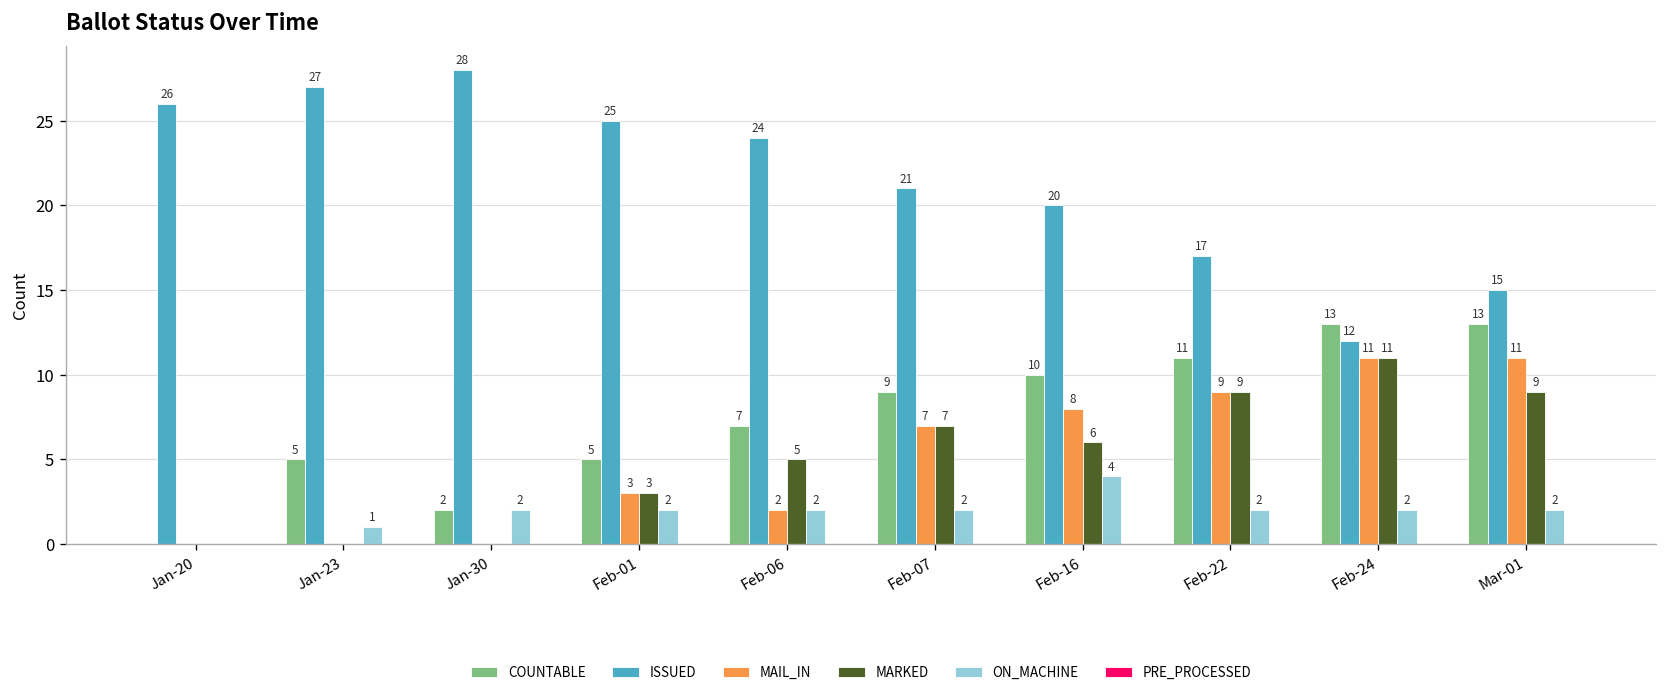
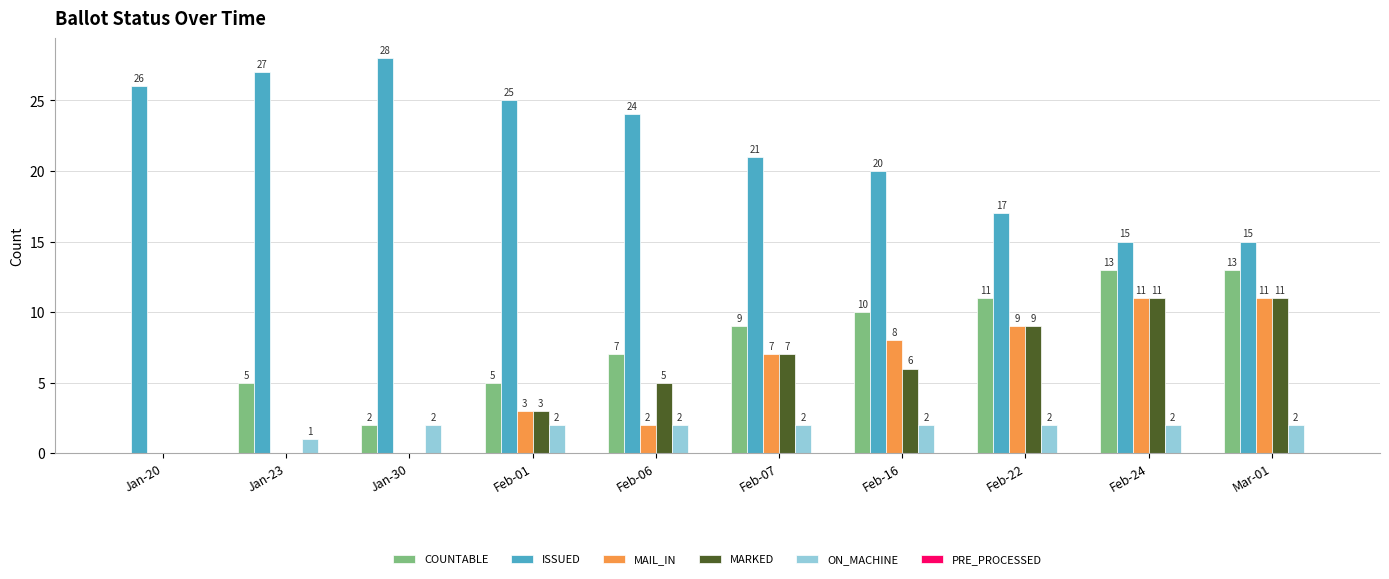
  {
    "COUNTABLE": {
      "Jan-23": 5,
      "Jan-30": 2,
      "Feb-01": 5,
      "Feb-06": 7,
      "Feb-07": 9,
      "Feb-16": 10,
      "Feb-22": 11,
      "Feb-24": 13,
      "Mar-01": 13
    },
    "ISSUED": {
      "Jan-20": 26,
      "Jan-23": 27,
      "Jan-30": 28,
      "Feb-01": 25,
      "Feb-06": 24,
      "Feb-07": 21,
      "Feb-16": 20,
      "Feb-22": 17,
-     "Feb-24": 12,
+     "Feb-24": 15,
      "Mar-01": 15
    },
    "MAIL_IN": {
      "Feb-01": 3,
      "Feb-06": 2,
      "Feb-07": 7,
      "Feb-16": 8,
      "Feb-22": 9,
      "Feb-24": 11,
      "Mar-01": 11
    },
    "MARKED": {
      "Feb-01": 3,
      "Feb-06": 5,
      "Feb-07": 7,
      "Feb-16": 6,
      "Feb-22": 9,
      "Feb-24": 11,
-     "Mar-01": 9
+     "Mar-01": 11
    },
    "ON_MACHINE": {
      "Jan-23": 1,
      "Jan-30": 2,
      "Feb-01": 2,
      "Feb-06": 2,
      "Feb-07": 2,
-     "Feb-16": 4,
+     "Feb-16": 2,
      "Feb-22": 2,
      "Feb-24": 2,
      "Mar-01": 2
    },
    "PRE_PROCESSED": {
      "Jan-20": 0.0,
      "Jan-23": 0.0,
      "Jan-30": 0.0,
      "Feb-01": 0.0,
      "Feb-06": 0.0,
      "Feb-07": 0.0,
      "Feb-16": 0.0,
      "Feb-22": 0.0,
      "Feb-24": 0.0,
      "Mar-01": 0.0
    }
  }
